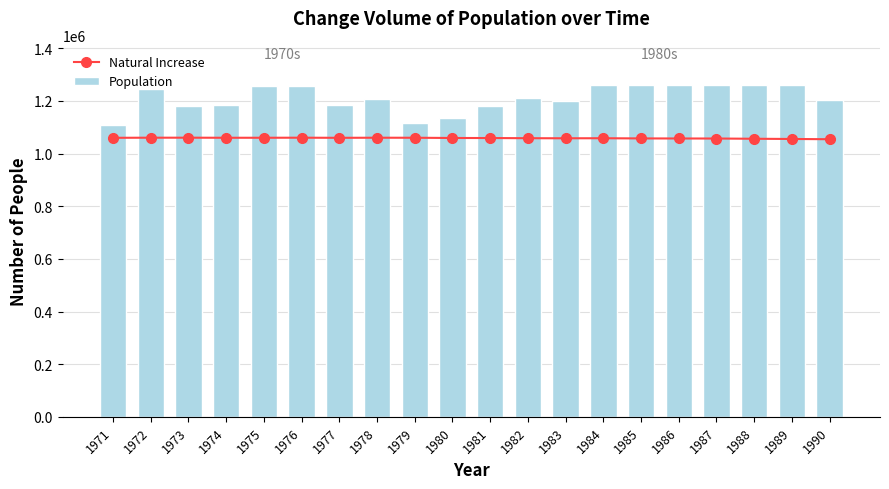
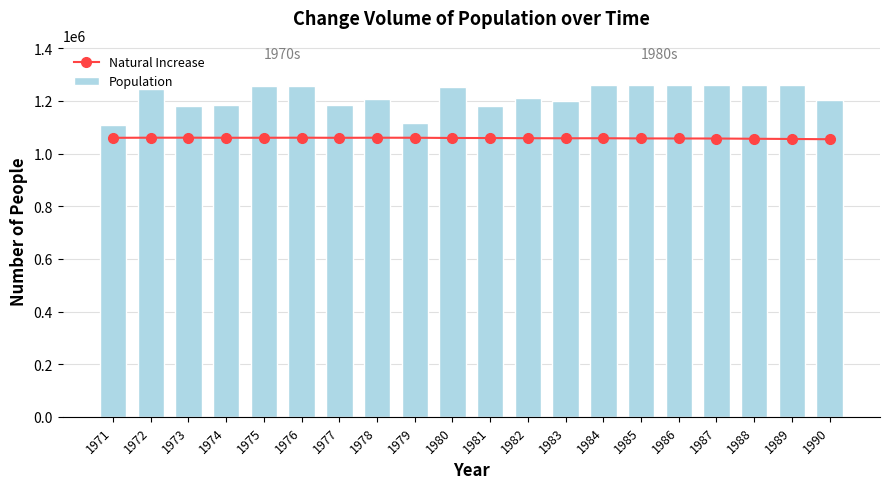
  {
    "Natural Increase": {
      "1971": 1060000,
      "1972": 1060000,
      "1973": 1060000,
      "1974": 1060000,
      "1975": 1060000,
      "1976": 1060000,
      "1977": 1060000,
      "1978": 1060000,
      "1979": 1060000,
      "1980": 1060000,
      "1981": 1060000,
      "1982": 1060000,
      "1983": 1060000,
      "1984": 1060000,
      "1985": 1060000,
      "1986": 1060000,
      "1987": 1060000,
      "1988": 1060000,
      "1989": 1060000,
      "1990": 1050000
    },
    "Population": {
      "1971": 1110000,
      "1972": 1250000,
      "1973": 1180000,
      "1974": 1180000,
      "1975": 1260000,
      "1977": 1180000,
      "1978": 1210000,
      "1979": 1120000,
-     "1980": 1140000,
+     "1980": 1250000,
      "1981": 1180000,
      "1982": 1210000,
      "1983": 1200000,
      "1984": 1260000,
      "1987": 1260000,
      "1988": 1260000,
      "1989": 1260000,
      "1990": 1210000
    }
  }
